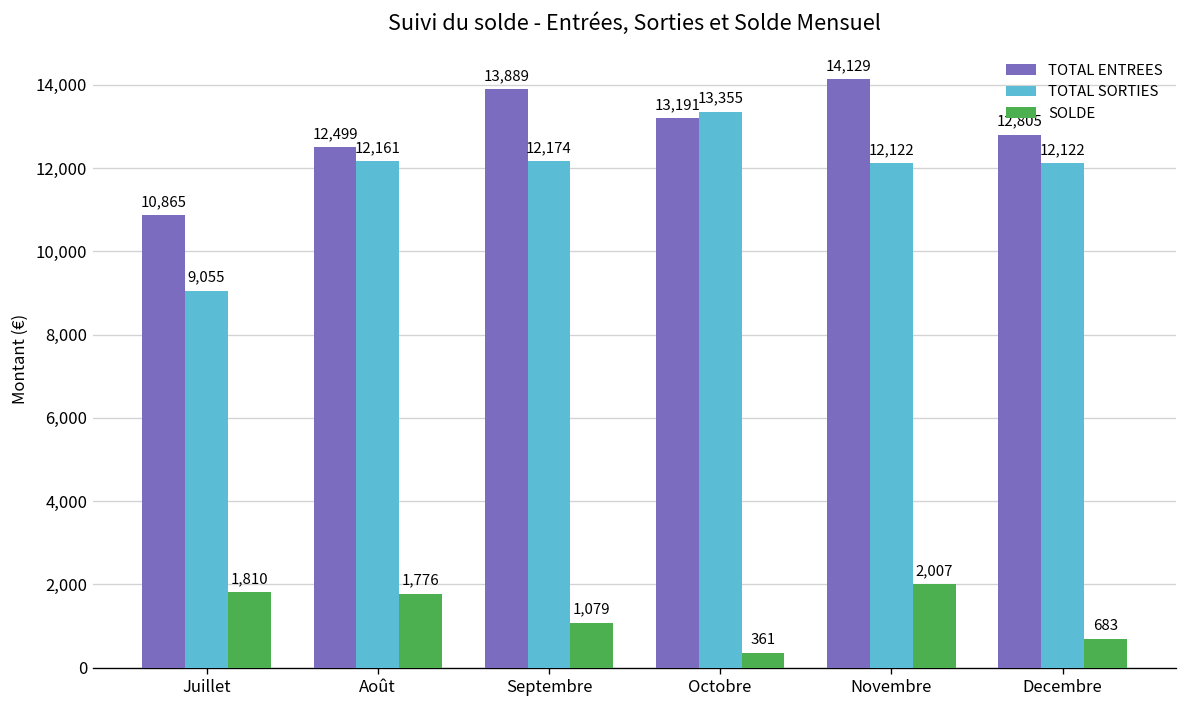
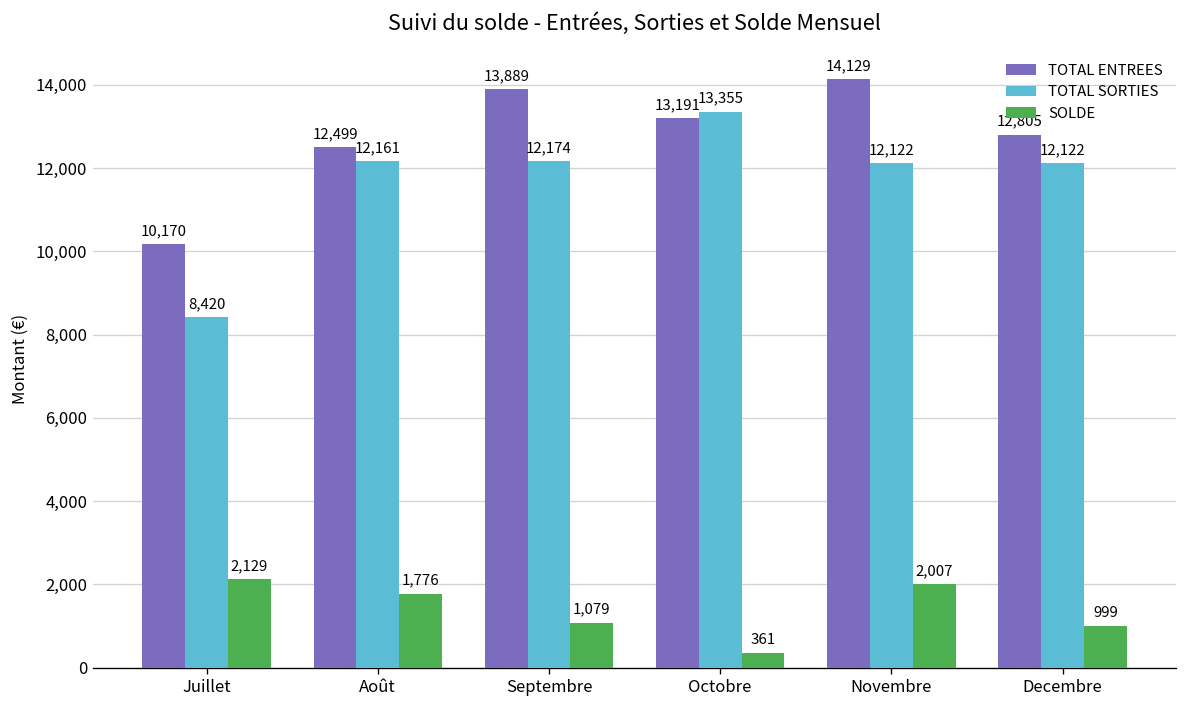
  {
    "TOTAL ENTREES": {
-     "Juillet": "10,865",
+     "Juillet": "10,170",
      "Août": "12,499",
      "Septembre": "13,889",
      "Octobre": "13,191",
      "Novembre": "14,129",
      "Decembre": "12,805"
    },
    "TOTAL SORTIES": {
-     "Juillet": "9,055",
+     "Juillet": "8,420",
      "Août": "12,161",
      "Septembre": "12,174",
      "Octobre": "13,355",
      "Novembre": "12,122",
      "Decembre": "12,122"
    },
    "SOLDE": {
-     "Juillet": "1,810",
+     "Juillet": "2,129",
      "Août": "1,776",
      "Septembre": "1,079",
      "Octobre": "361",
      "Novembre": "2,007",
-     "Decembre": "683"
+     "Decembre": "999"
    }
  }
